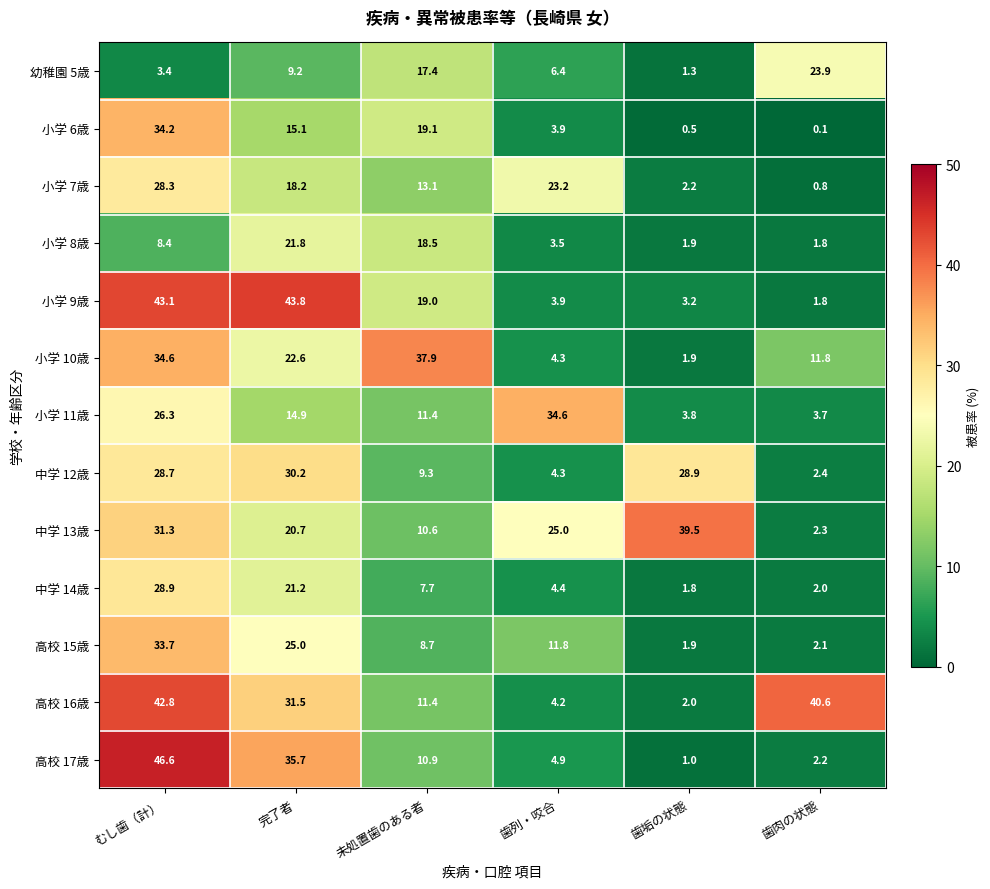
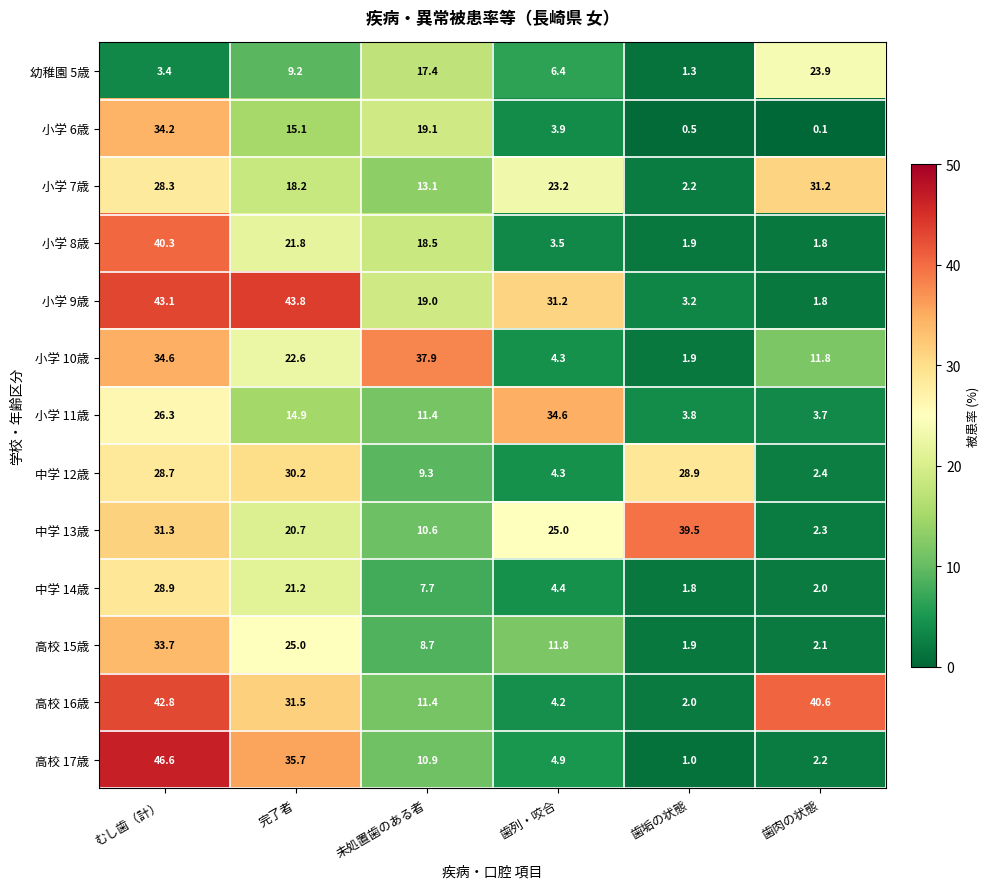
  {
    "幼稚園 5歳": {
      "むし歯（計）": 3.4,
      "完了者": 9.2,
      "未処置歯のある者": 17.4,
      "歯列・咬合": 6.4,
      "歯垢の状態": 1.3,
      "歯肉の状態": 23.9
    },
    "小学 6歳": {
      "むし歯（計）": 34.2,
      "完了者": 15.1,
      "未処置歯のある者": 19.1,
      "歯列・咬合": 3.9,
      "歯垢の状態": 0.5,
      "歯肉の状態": 0.1
    },
    "小学 7歳": {
      "むし歯（計）": 28.3,
      "完了者": 18.2,
      "未処置歯のある者": 13.1,
      "歯列・咬合": 23.2,
      "歯垢の状態": 2.2,
-     "歯肉の状態": 0.8
+     "歯肉の状態": 31.2
    },
    "小学 8歳": {
-     "むし歯（計）": 8.4,
+     "むし歯（計）": 40.3,
      "完了者": 21.8,
      "未処置歯のある者": 18.5,
      "歯列・咬合": 3.5,
      "歯垢の状態": 1.9,
      "歯肉の状態": 1.8
    },
    "小学 9歳": {
      "むし歯（計）": 43.1,
      "完了者": 43.8,
      "未処置歯のある者": 19.0,
-     "歯列・咬合": 3.9,
+     "歯列・咬合": 31.2,
      "歯垢の状態": 3.2,
      "歯肉の状態": 1.8
    },
    "小学 10歳": {
      "むし歯（計）": 34.6,
      "完了者": 22.6,
      "未処置歯のある者": 37.9,
      "歯列・咬合": 4.3,
      "歯垢の状態": 1.9,
      "歯肉の状態": 11.8
    },
    "小学 11歳": {
      "むし歯（計）": 26.3,
      "完了者": 14.9,
      "未処置歯のある者": 11.4,
      "歯列・咬合": 34.6,
      "歯垢の状態": 3.8,
      "歯肉の状態": 3.7
    },
    "中学 12歳": {
      "むし歯（計）": 28.7,
      "完了者": 30.2,
      "未処置歯のある者": 9.3,
      "歯列・咬合": 4.3,
      "歯垢の状態": 28.9,
      "歯肉の状態": 2.4
    },
    "中学 13歳": {
      "むし歯（計）": 31.3,
      "完了者": 20.7,
      "未処置歯のある者": 10.6,
      "歯列・咬合": 25.0,
      "歯垢の状態": 39.5,
      "歯肉の状態": 2.3
    },
    "中学 14歳": {
      "むし歯（計）": 28.9,
      "完了者": 21.2,
      "未処置歯のある者": 7.7,
      "歯列・咬合": 4.4,
      "歯垢の状態": 1.8,
      "歯肉の状態": 2.0
    },
    "高校 15歳": {
      "むし歯（計）": 33.7,
      "完了者": 25.0,
      "未処置歯のある者": 8.7,
      "歯列・咬合": 11.8,
      "歯垢の状態": 1.9,
      "歯肉の状態": 2.1
    },
    "高校 16歳": {
      "むし歯（計）": 42.8,
      "完了者": 31.5,
      "未処置歯のある者": 11.4,
      "歯列・咬合": 4.2,
      "歯垢の状態": 2.0,
      "歯肉の状態": 40.6
    },
    "高校 17歳": {
      "むし歯（計）": 46.6,
      "完了者": 35.7,
      "未処置歯のある者": 10.9,
      "歯列・咬合": 4.9,
      "歯垢の状態": 1.0,
      "歯肉の状態": 2.2
    }
  }
